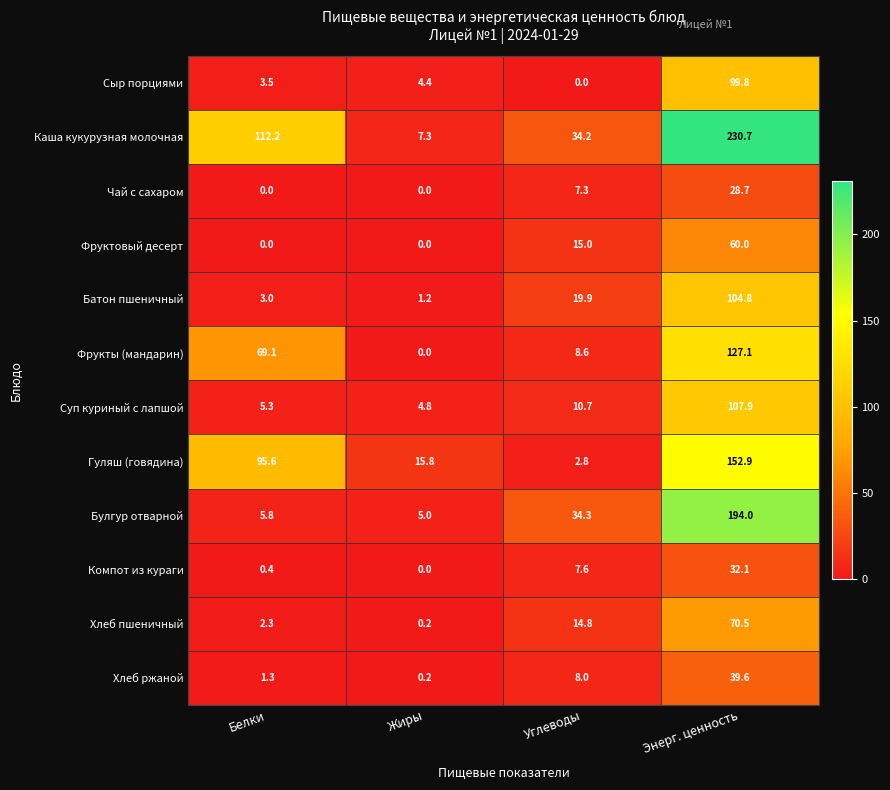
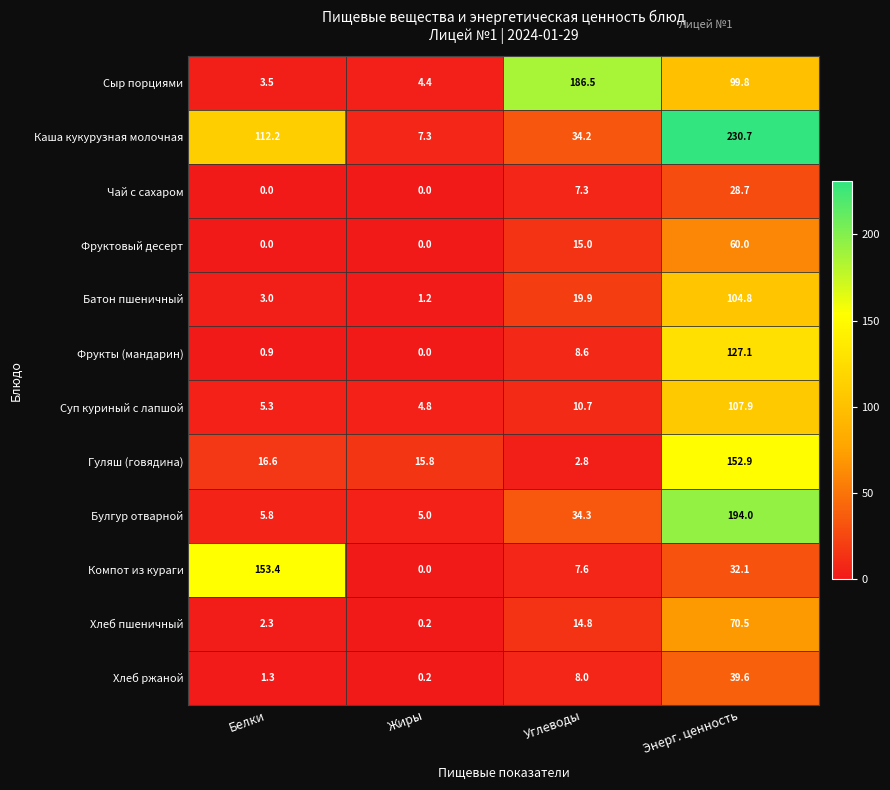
  {
    "Сыр порциями": {
      "Белки": 3.5,
      "Жиры": 4.4,
-     "Углеводы": 0.0,
+     "Углеводы": 186.5,
      "Энерг. ценность": 99.8
    },
    "Каша кукурузная молочная": {
      "Белки": 112.2,
      "Жиры": 7.3,
      "Углеводы": 34.2,
      "Энерг. ценность": 230.7
    },
    "Чай с сахаром": {
      "Белки": 0.0,
      "Жиры": 0.0,
      "Углеводы": 7.3,
      "Энерг. ценность": 28.7
    },
    "Фруктовый десерт": {
      "Белки": 0.0,
      "Жиры": 0.0,
      "Углеводы": 15.0,
      "Энерг. ценность": 60.0
    },
    "Батон пшеничный": {
      "Белки": 3.0,
      "Жиры": 1.2,
      "Углеводы": 19.9,
      "Энерг. ценность": 104.8
    },
    "Фрукты (мандарин)": {
-     "Белки": 69.1,
+     "Белки": 0.9,
      "Жиры": 0.0,
      "Углеводы": 8.6,
      "Энерг. ценность": 127.1
    },
    "Суп куриный с лапшой": {
      "Белки": 5.3,
      "Жиры": 4.8,
      "Углеводы": 10.7,
      "Энерг. ценность": 107.9
    },
    "Гуляш (говядина)": {
-     "Белки": 95.6,
+     "Белки": 16.6,
      "Жиры": 15.8,
      "Углеводы": 2.8,
      "Энерг. ценность": 152.9
    },
    "Булгур отварной": {
      "Белки": 5.8,
      "Жиры": 5.0,
      "Углеводы": 34.3,
      "Энерг. ценность": 194.0
    },
    "Компот из кураги": {
-     "Белки": 0.4,
+     "Белки": 153.4,
      "Жиры": 0.0,
      "Углеводы": 7.6,
      "Энерг. ценность": 32.1
    },
    "Хлеб пшеничный": {
      "Белки": 2.3,
      "Жиры": 0.2,
      "Углеводы": 14.8,
      "Энерг. ценность": 70.5
    },
    "Хлеб ржаной": {
      "Белки": 1.3,
      "Жиры": 0.2,
      "Углеводы": 8.0,
      "Энерг. ценность": 39.6
    }
  }
